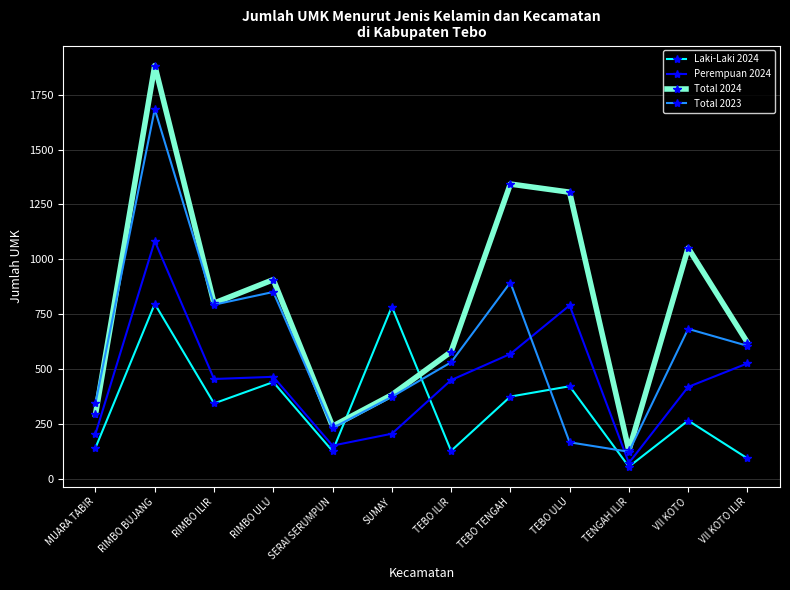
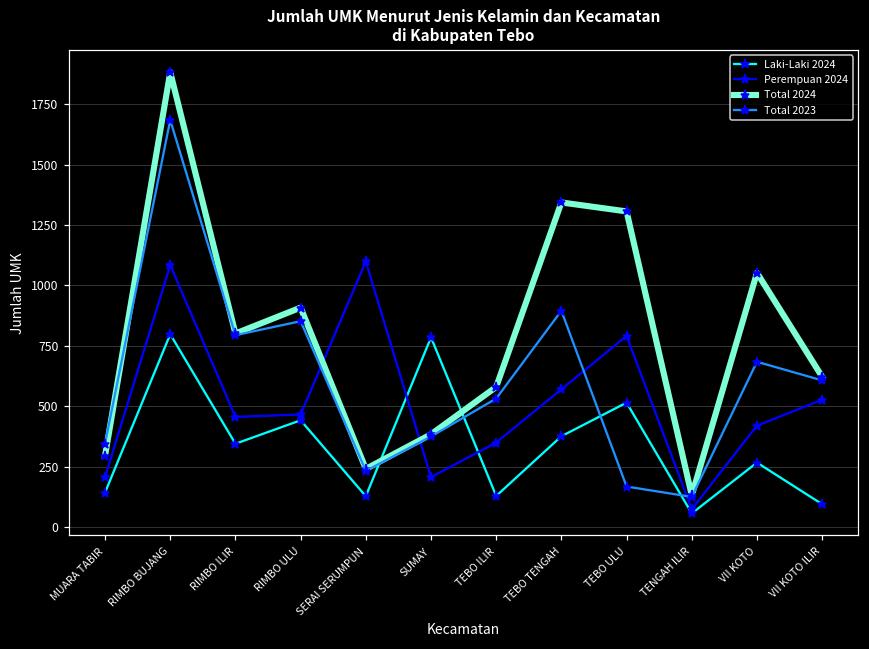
  {
    "Laki-Laki 2024": {
      "MUARA TABIR": 140,
      "RIMBO BUJANG": 800,
      "RIMBO ILIR": 350,
      "RIMBO ULU": 440,
      "SERAI SERUMPUN": 130,
      "SUMAY": 790,
      "TEBO ILIR": 130,
      "TEBO TENGAH": 380,
-     "TEBO ULU": 420,
+     "TEBO ULU": 520,
      "TENGAH ILIR": 60,
      "VII KOTO": 270,
      "VII KOTO ILIR": 100
    },
    "Perempuan 2024": {
      "MUARA TABIR": 210,
      "RIMBO BUJANG": 1080,
      "RIMBO ILIR": 460,
      "RIMBO ULU": 470,
-     "SERAI SERUMPUN": 150,
+     "SERAI SERUMPUN": 1100,
      "SUMAY": 210,
-     "TEBO ILIR": 450,
+     "TEBO ILIR": 350,
      "TEBO TENGAH": 570,
      "TEBO ULU": 790,
      "TENGAH ILIR": 70,
      "VII KOTO": 420,
      "VII KOTO ILIR": 530
    },
    "Total 2024": {
      "MUARA TABIR": 300,
      "RIMBO BUJANG": 1880,
      "RIMBO ULU": 910,
      "TEBO ILIR": 580,
      "TEBO TENGAH": 1340,
      "TEBO ULU": 1310,
      "VII KOTO": 1050,
      "VII KOTO ILIR": 620
    },
    "Total 2023": {
      "MUARA TABIR": 350,
      "RIMBO BUJANG": 1680,
      "RIMBO ULU": 850,
      "TEBO ILIR": 530,
      "TEBO TENGAH": 900,
      "TEBO ULU": 170,
      "VII KOTO": 680,
      "VII KOTO ILIR": 610
    }
  }
